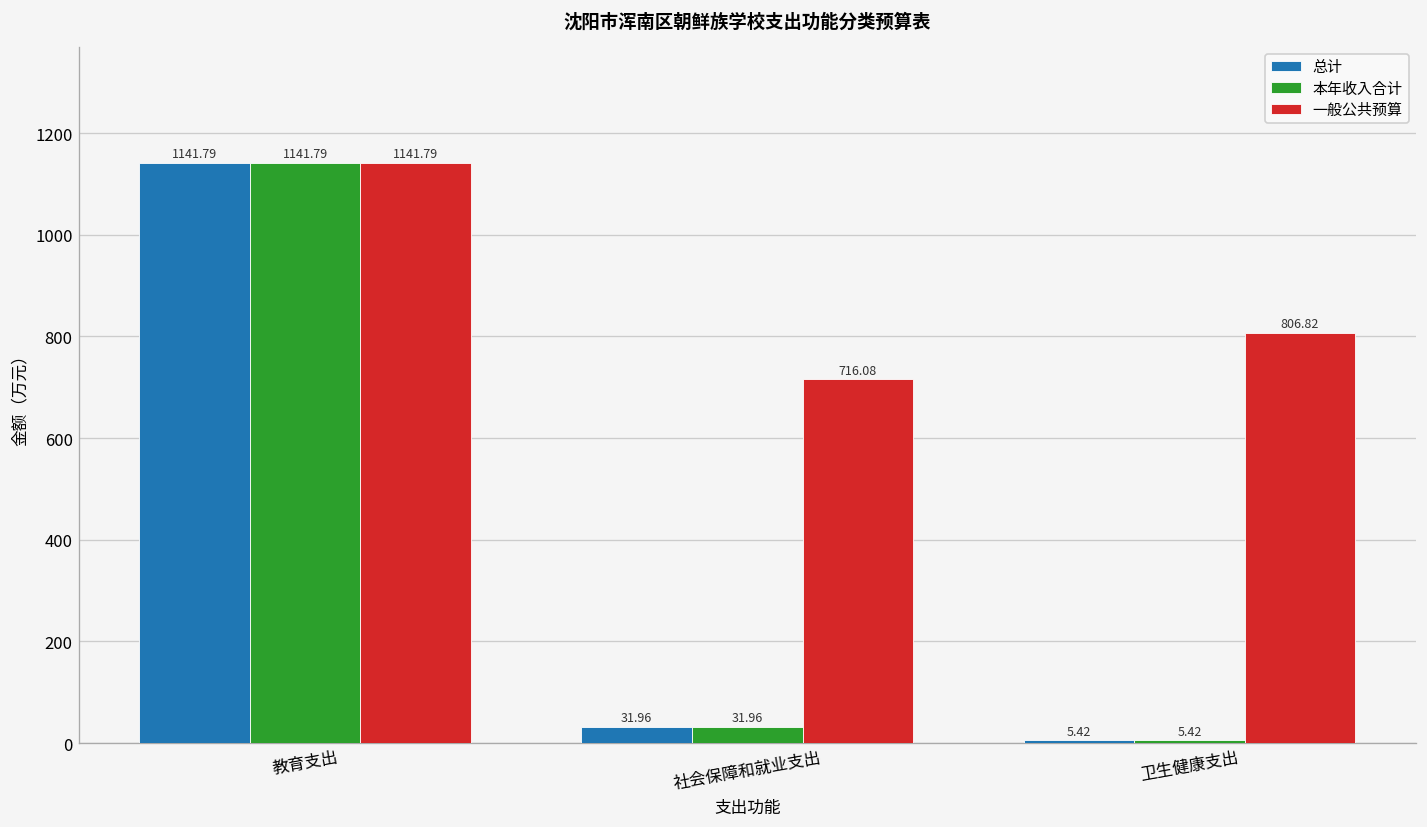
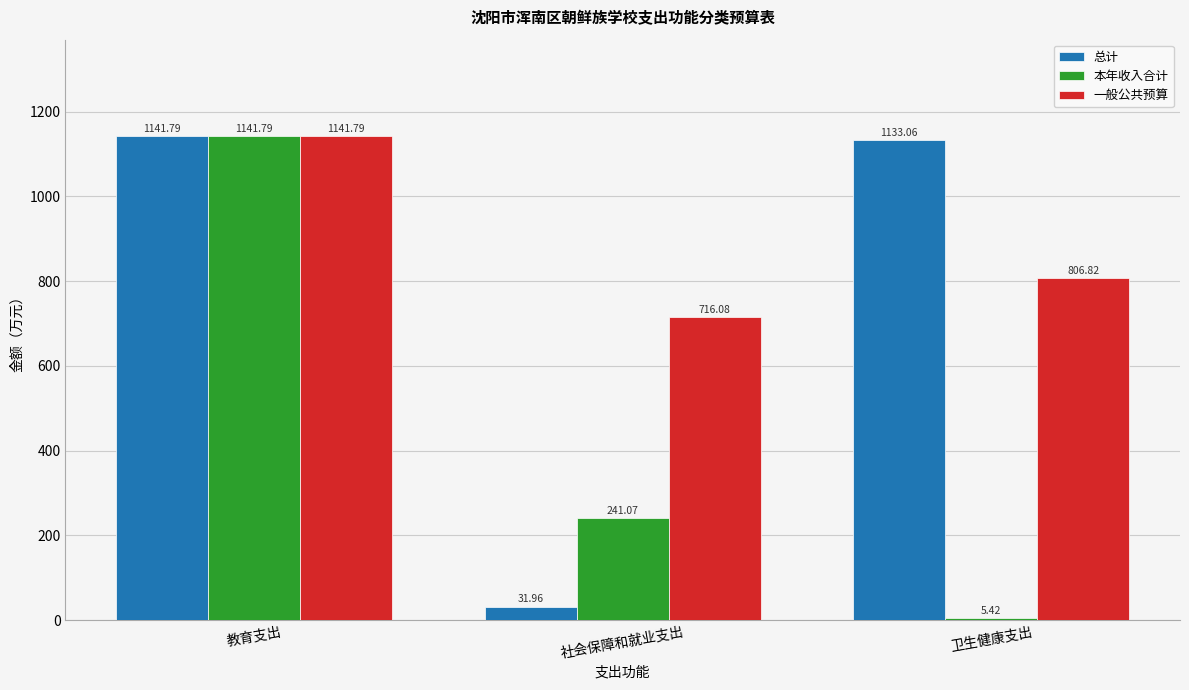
  {
    "总计": {
      "教育支出": 1141.79,
      "社会保障和就业支出": 31.96,
-     "卫生健康支出": 5.42
+     "卫生健康支出": 1133.06
    },
    "本年收入合计": {
      "教育支出": 1141.79,
-     "社会保障和就业支出": 31.96,
+     "社会保障和就业支出": 241.07,
      "卫生健康支出": 5.42
    },
    "一般公共预算": {
      "教育支出": 1141.79,
      "社会保障和就业支出": 716.08,
      "卫生健康支出": 806.82
    }
  }
